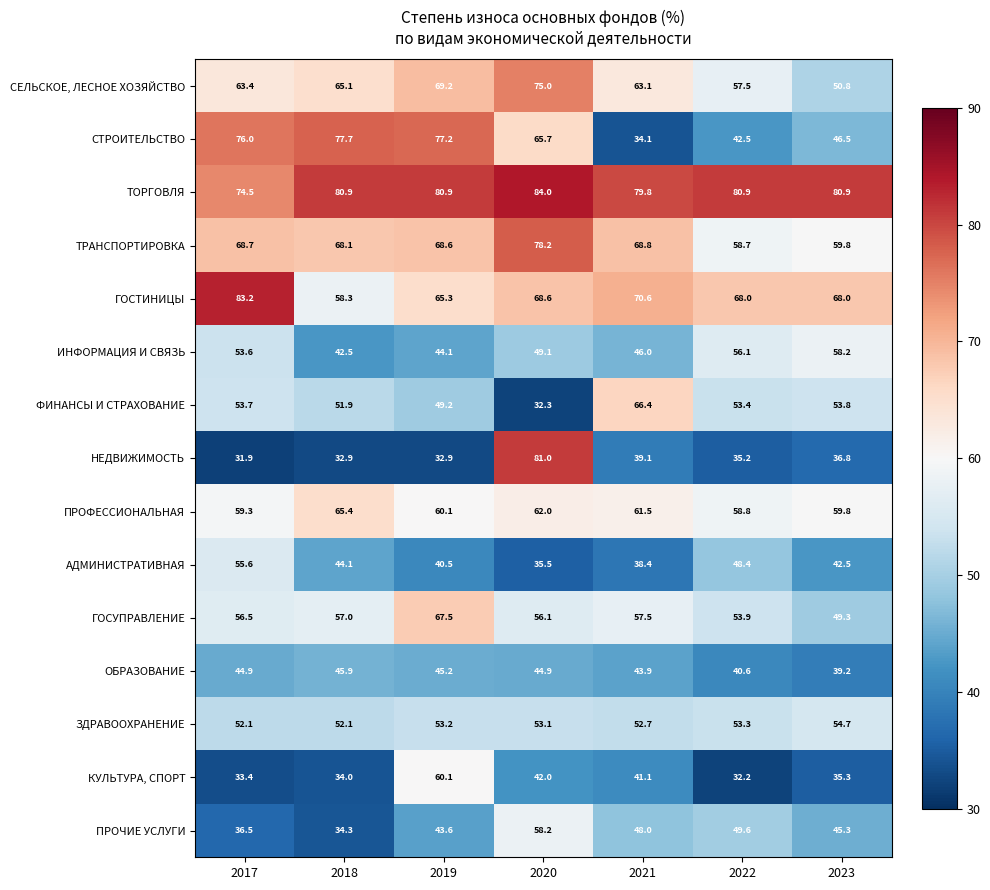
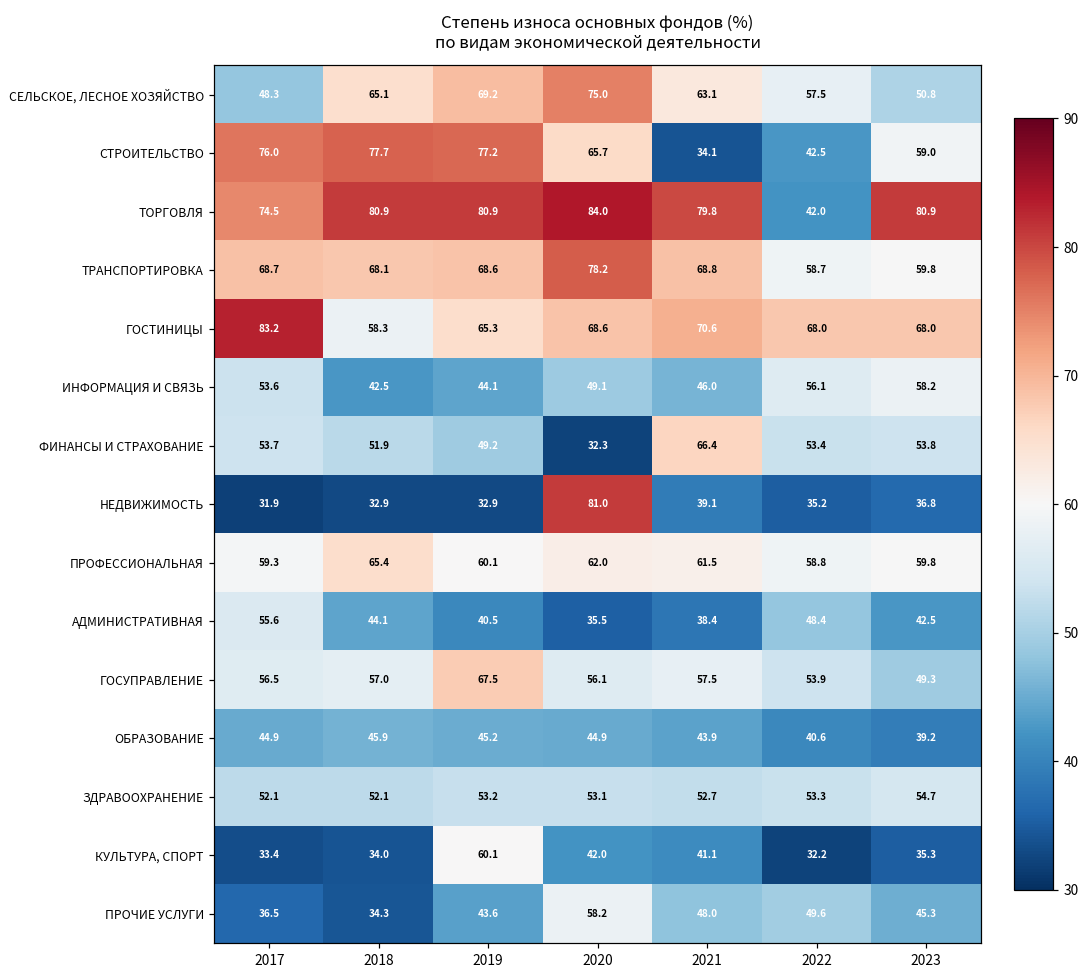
  {
    "СЕЛЬСКОЕ, ЛЕСНОЕ ХОЗЯЙСТВО": {
-     "2017": 63.4,
+     "2017": 48.3,
      "2018": 65.1,
      "2019": 69.2,
      "2020": 75.0,
      "2021": 63.1,
      "2022": 57.5,
      "2023": 50.8
    },
    "СТРОИТЕЛЬСТВО": {
      "2017": 76.0,
      "2018": 77.7,
      "2019": 77.2,
      "2020": 65.7,
      "2021": 34.1,
      "2022": 42.5,
-     "2023": 46.5
+     "2023": 59.0
    },
    "ТОРГОВЛЯ": {
      "2017": 74.5,
      "2018": 80.9,
      "2019": 80.9,
      "2020": 84.0,
      "2021": 79.8,
-     "2022": 80.9,
+     "2022": 42.0,
      "2023": 80.9
    },
    "ТРАНСПОРТИРОВКА": {
      "2017": 68.7,
      "2018": 68.1,
      "2019": 68.6,
      "2020": 78.2,
      "2021": 68.8,
      "2022": 58.7,
      "2023": 59.8
    },
    "ГОСТИНИЦЫ": {
      "2017": 83.2,
      "2018": 58.3,
      "2019": 65.3,
      "2020": 68.6,
      "2021": 70.6,
      "2022": 68.0,
      "2023": 68.0
    },
    "ИНФОРМАЦИЯ И СВЯЗЬ": {
      "2017": 53.6,
      "2018": 42.5,
      "2019": 44.1,
      "2020": 49.1,
      "2021": 46.0,
      "2022": 56.1,
      "2023": 58.2
    },
    "ФИНАНСЫ И СТРАХОВАНИЕ": {
      "2017": 53.7,
      "2018": 51.9,
      "2019": 49.2,
      "2020": 32.3,
      "2021": 66.4,
      "2022": 53.4,
      "2023": 53.8
    },
    "НЕДВИЖИМОСТЬ": {
      "2017": 31.9,
      "2018": 32.9,
      "2019": 32.9,
      "2020": 81.0,
      "2021": 39.1,
      "2022": 35.2,
      "2023": 36.8
    },
    "ПРОФЕССИОНАЛЬНАЯ": {
      "2017": 59.3,
      "2018": 65.4,
      "2019": 60.1,
      "2020": 62.0,
      "2021": 61.5,
      "2022": 58.8,
      "2023": 59.8
    },
    "АДМИНИСТРАТИВНАЯ": {
      "2017": 55.6,
      "2018": 44.1,
      "2019": 40.5,
      "2020": 35.5,
      "2021": 38.4,
      "2022": 48.4,
      "2023": 42.5
    },
    "ГОСУПРАВЛЕНИЕ": {
      "2017": 56.5,
      "2018": 57.0,
      "2019": 67.5,
      "2020": 56.1,
      "2021": 57.5,
      "2022": 53.9,
      "2023": 49.3
    },
    "ОБРАЗОВАНИЕ": {
      "2017": 44.9,
      "2018": 45.9,
      "2019": 45.2,
      "2020": 44.9,
      "2021": 43.9,
      "2022": 40.6,
      "2023": 39.2
    },
    "ЗДРАВООХРАНЕНИЕ": {
      "2017": 52.1,
      "2018": 52.1,
      "2019": 53.2,
      "2020": 53.1,
      "2021": 52.7,
      "2022": 53.3,
      "2023": 54.7
    },
    "КУЛЬТУРА, СПОРТ": {
      "2017": 33.4,
      "2018": 34.0,
      "2019": 60.1,
      "2020": 42.0,
      "2021": 41.1,
      "2022": 32.2,
      "2023": 35.3
    },
    "ПРОЧИЕ УСЛУГИ": {
      "2017": 36.5,
      "2018": 34.3,
      "2019": 43.6,
      "2020": 58.2,
      "2021": 48.0,
      "2022": 49.6,
      "2023": 45.3
    }
  }
